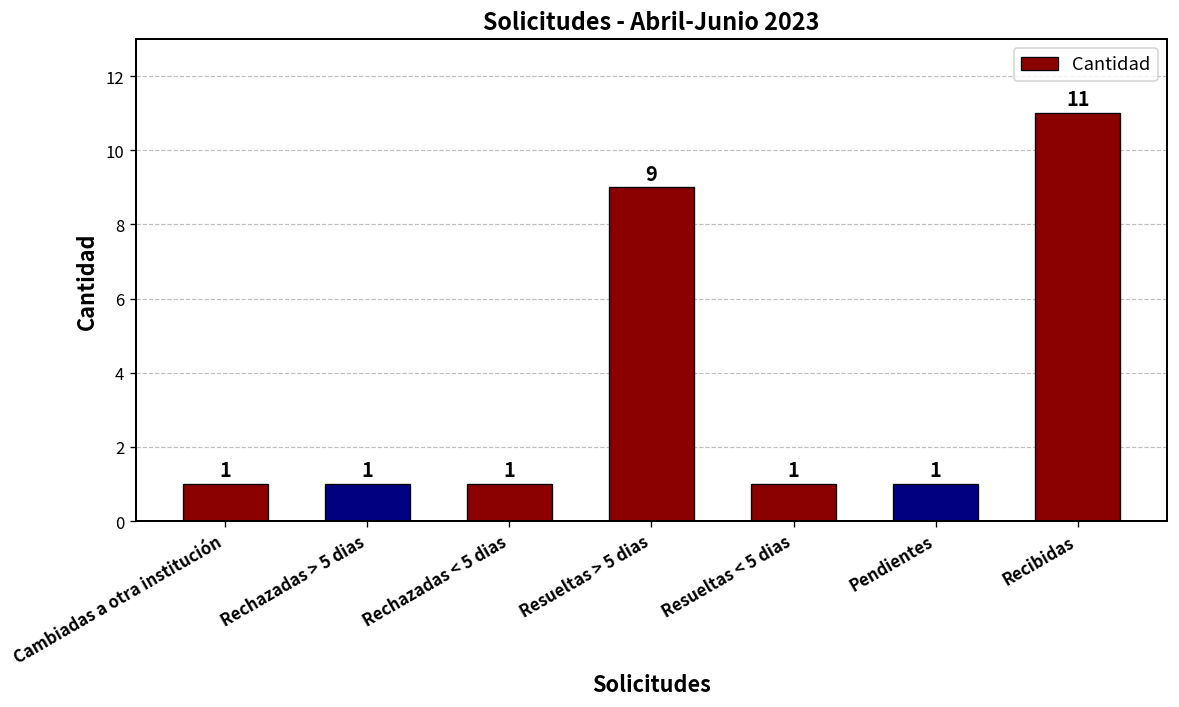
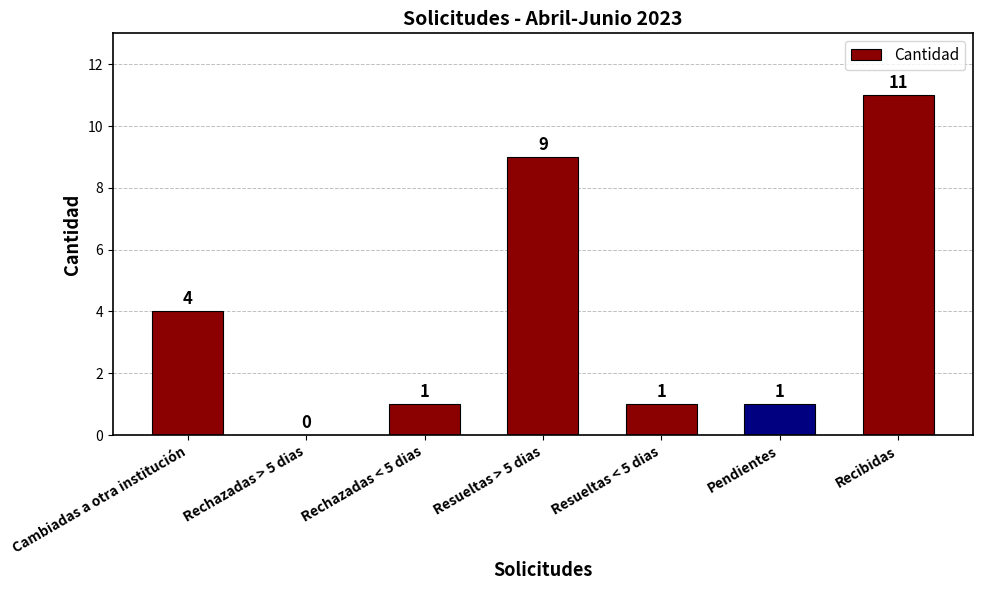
  {
-   "Cambiadas a otra institución": 1,
-   "Rechazadas > 5 dias": 1,
+   "Cambiadas a otra institución": 4,
+   "Rechazadas > 5 dias": 0,
    "Rechazadas < 5 dias": 1,
    "Resueltas > 5 dias": 9,
    "Resueltas < 5 dias": 1,
    "Pendientes": 1,
    "Recibidas": 11
  }
